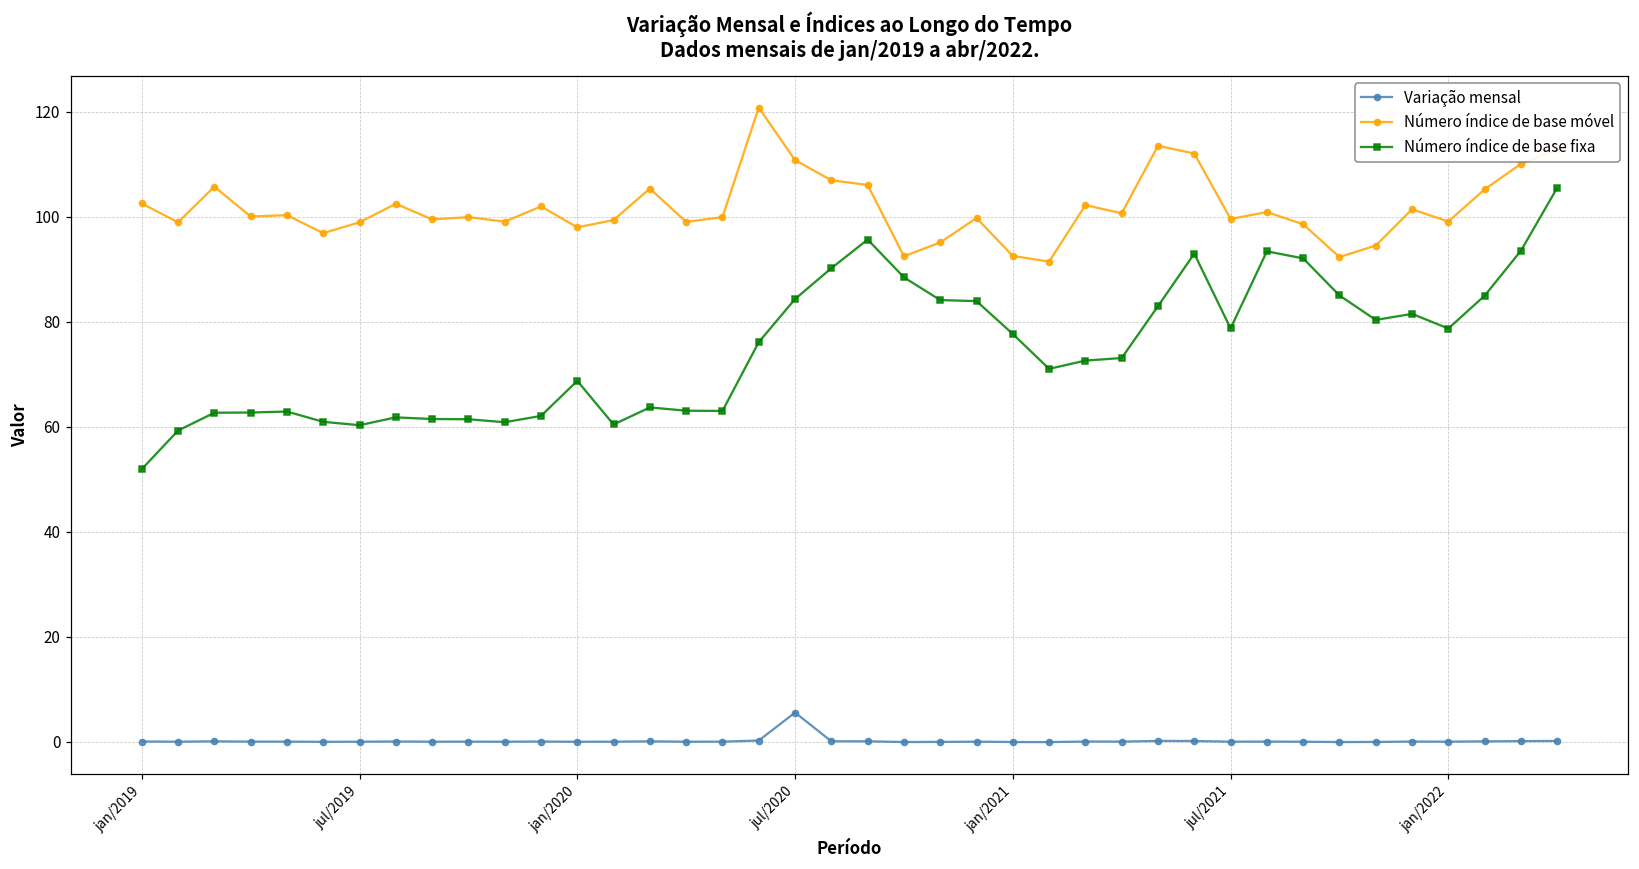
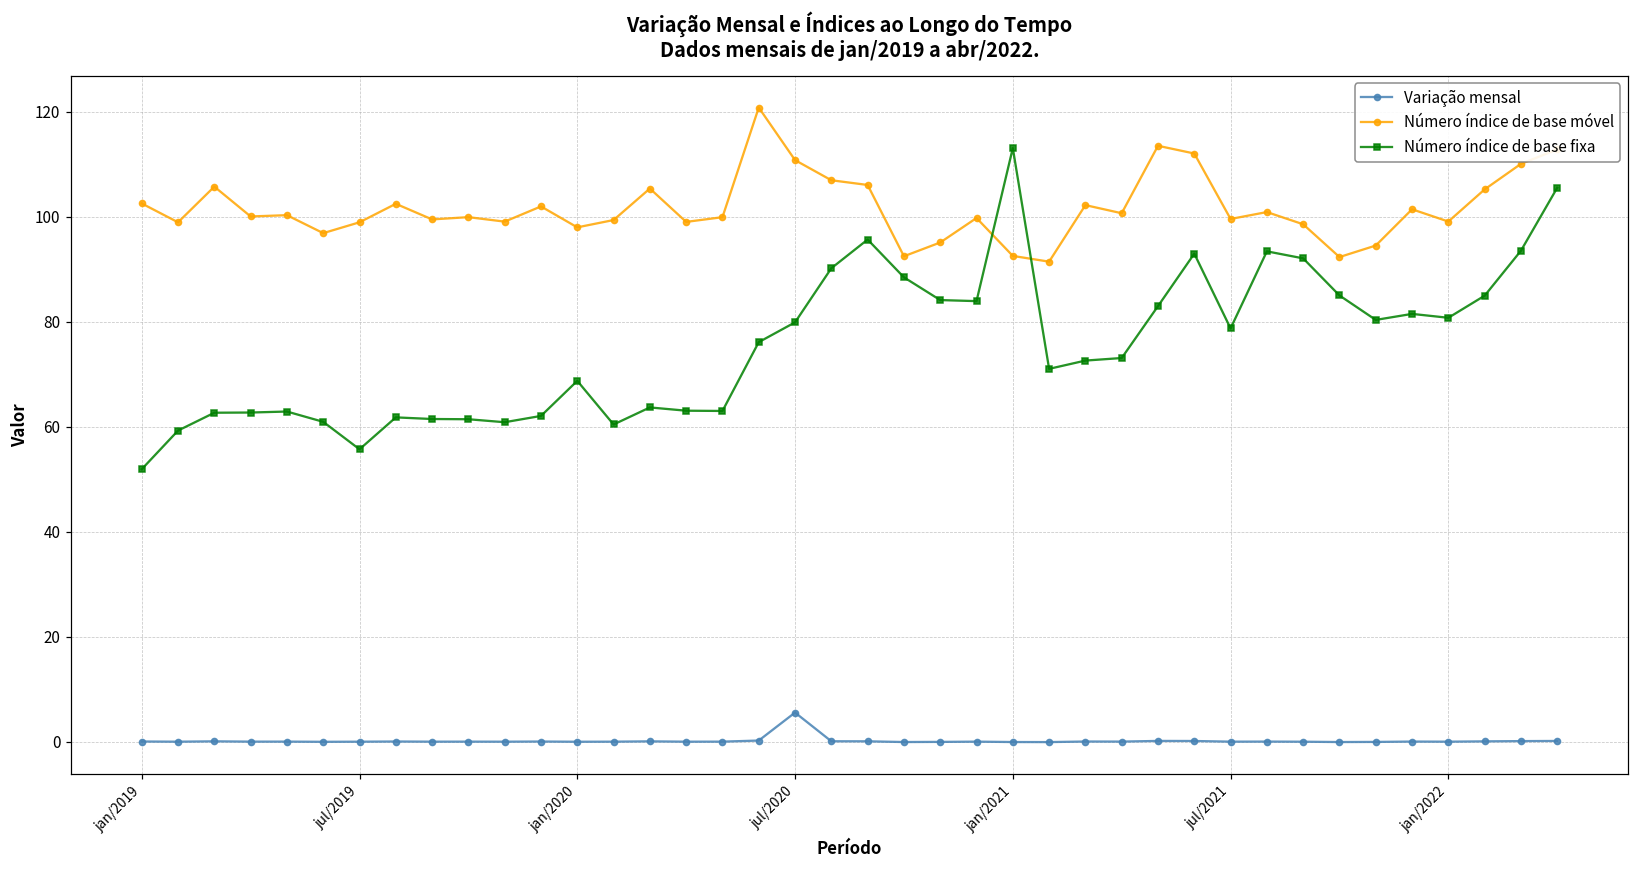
  {
    "Variação mensal": {
      "jan/2019": 0,
      "jul/2019": 0,
      "jan/2020": 0,
      "jul/2020": 6,
      "jan/2021": 0,
      "jul/2021": 0,
      "jan/2022": 0
    },
    "Número índice de base móvel": {
      "jan/2019": 103,
      "jul/2019": 99,
      "jan/2020": 98,
      "jul/2020": 111,
      "jan/2021": 93,
      "jul/2021": 100,
      "jan/2022": 99
    },
    "Número índice de base fixa": {
      "jan/2019": 52,
-     "jul/2019": 60,
+     "jul/2019": 56,
      "jan/2020": 69,
-     "jul/2020": 84,
-     "jan/2021": 78,
+     "jul/2020": 80,
+     "jan/2021": 113,
      "jul/2021": 79,
-     "jan/2022": 79
+     "jan/2022": 81
    }
  }
